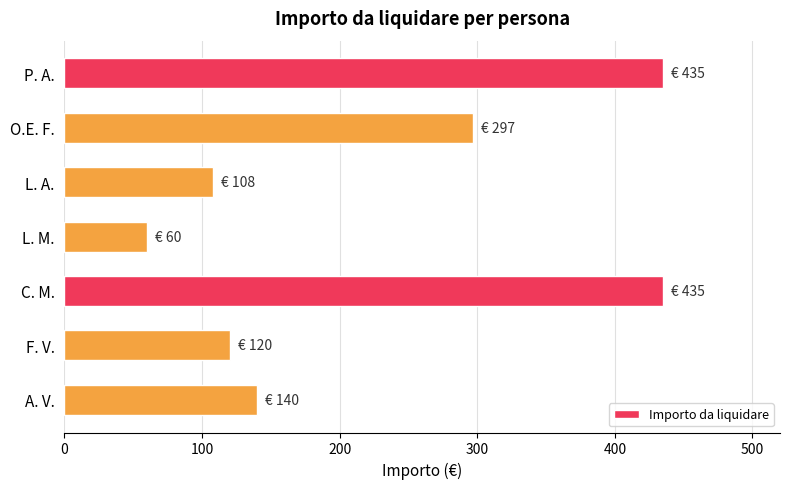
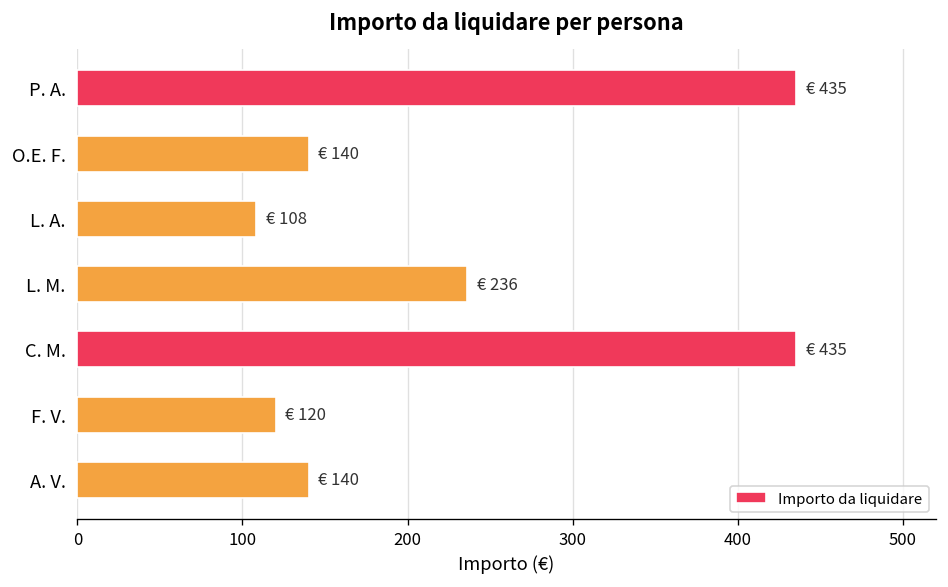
  {
    "P. A.": 435,
-   "O.E. F.": 297,
+   "O.E. F.": 140,
    "L. A.": 108,
-   "L. M.": 60,
+   "L. M.": 236,
    "C. M.": 435,
    "F. V.": 120,
    "A. V.": 140
  }
